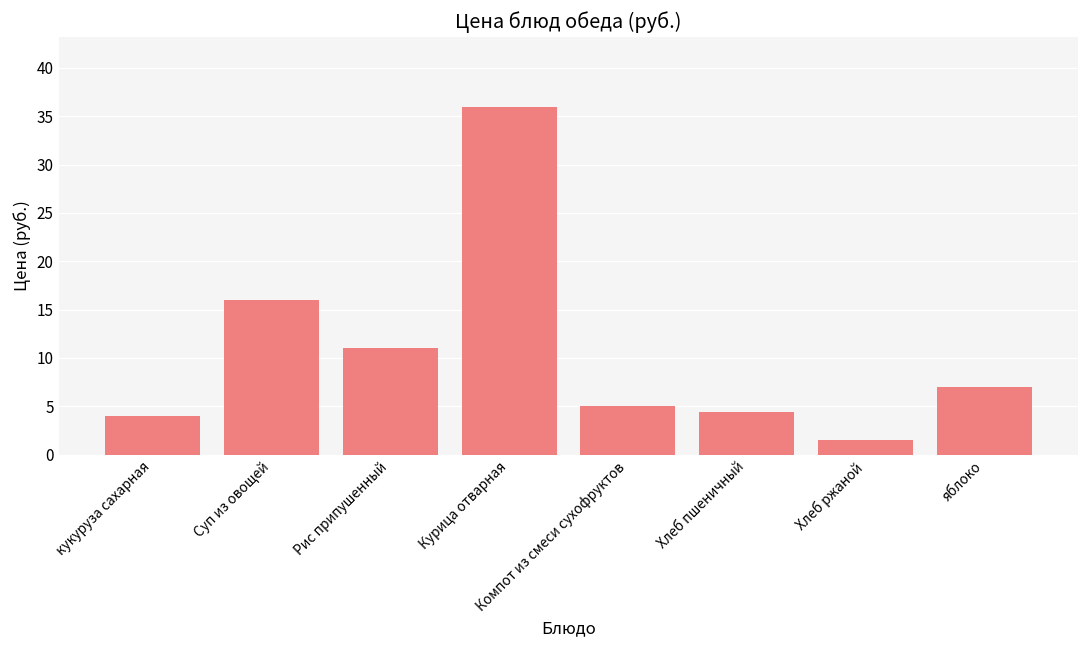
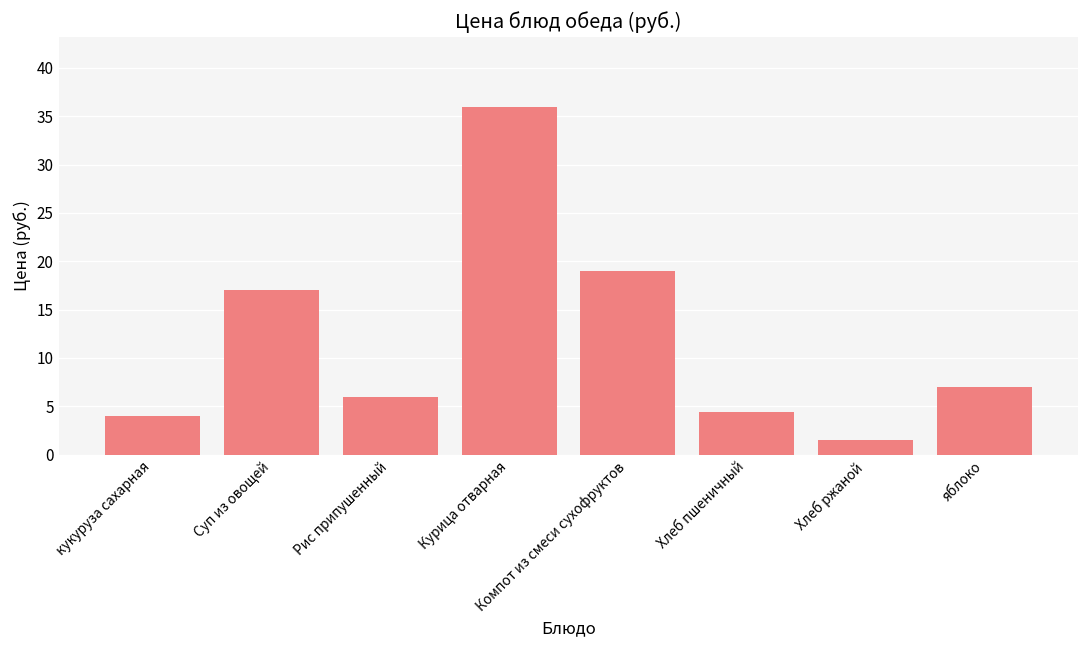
  {
    "кукуруза сахарная": 4,
-   "Суп из овощей": 16,
-   "Рис припушенный": 11,
+   "Суп из овощей": 17,
+   "Рис припушенный": 6,
    "Курица отварная": 36,
-   "Компот из смеси сухофруктов": 5,
+   "Компот из смеси сухофруктов": 19,
    "Хлеб пшеничный": 4,
    "Хлеб ржаной": 2,
    "яблоко": 7
  }
